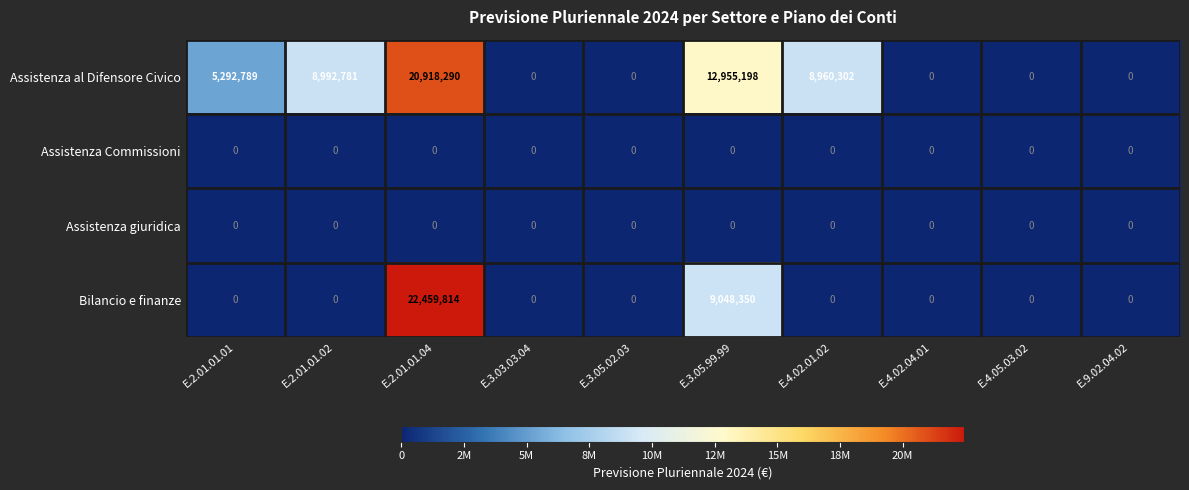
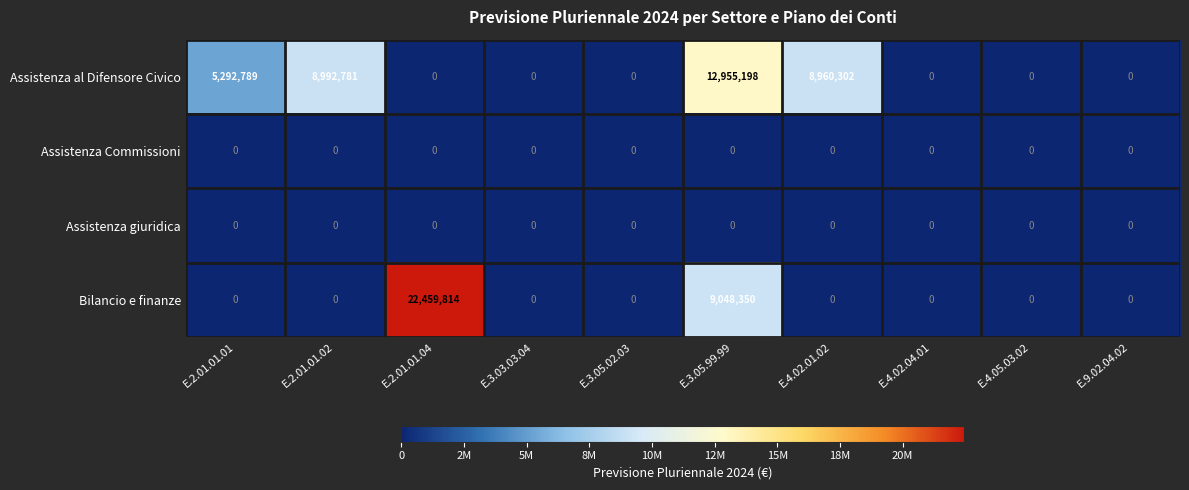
  {
    "Assistenza al Difensore Civico": {
      "E.2.01.01.01": "5,292,789",
      "E.2.01.01.02": "8,992,781",
-     "E.2.01.01.04": "20,918,290",
+     "E.2.01.01.04": "0",
      "E.3.03.03.04": "0",
      "E.3.05.02.03": "0",
      "E.3.05.99.99": "12,955,198",
      "E.4.02.01.02": "8,960,302",
      "E.4.02.04.01": "0",
      "E.4.05.03.02": "0",
      "E.9.02.04.02": "0"
    },
    "Assistenza Commissioni": {
      "E.2.01.01.01": "0",
      "E.2.01.01.02": "0",
      "E.2.01.01.04": "0",
      "E.3.03.03.04": "0",
      "E.3.05.02.03": "0",
      "E.3.05.99.99": "0",
      "E.4.02.01.02": "0",
      "E.4.02.04.01": "0",
      "E.4.05.03.02": "0",
      "E.9.02.04.02": "0"
    },
    "Assistenza giuridica": {
      "E.2.01.01.01": "0",
      "E.2.01.01.02": "0",
      "E.2.01.01.04": "0",
      "E.3.03.03.04": "0",
      "E.3.05.02.03": "0",
      "E.3.05.99.99": "0",
      "E.4.02.01.02": "0",
      "E.4.02.04.01": "0",
      "E.4.05.03.02": "0",
      "E.9.02.04.02": "0"
    },
    "Bilancio e finanze": {
      "E.2.01.01.01": "0",
      "E.2.01.01.02": "0",
      "E.2.01.01.04": "22,459,814",
      "E.3.03.03.04": "0",
      "E.3.05.02.03": "0",
      "E.3.05.99.99": "9,048,350",
      "E.4.02.01.02": "0",
      "E.4.02.04.01": "0",
      "E.4.05.03.02": "0",
      "E.9.02.04.02": "0"
    }
  }
